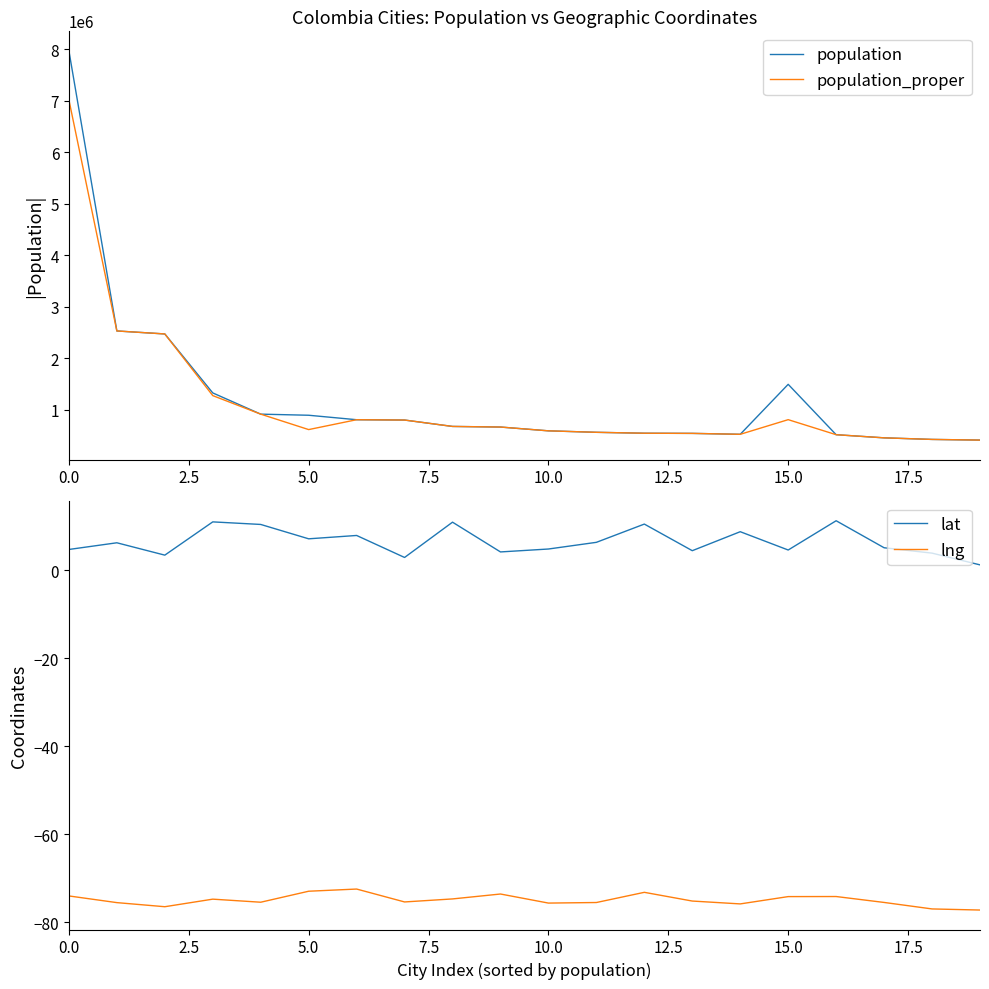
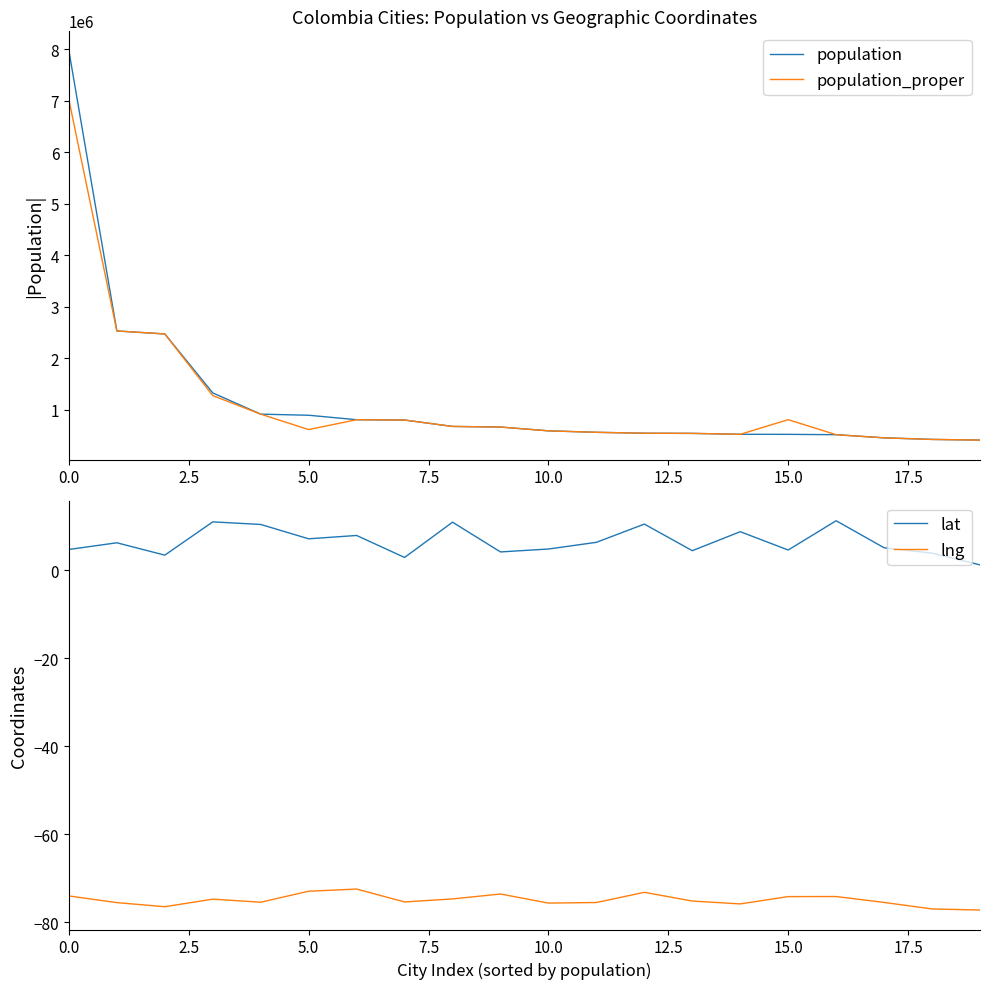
  {
    "Colombia Cities: Population vs Geographic Coordinates": {
      "population": {
        "0.0": 8000000,
        "5.0": 900000,
-       "15.0": 1500000
+       "15.0": 500000
      },
      "population_proper": {
        "0.0": 7000000,
        "5.0": 600000,
        "15.0": 800000
      }
    }
  }
